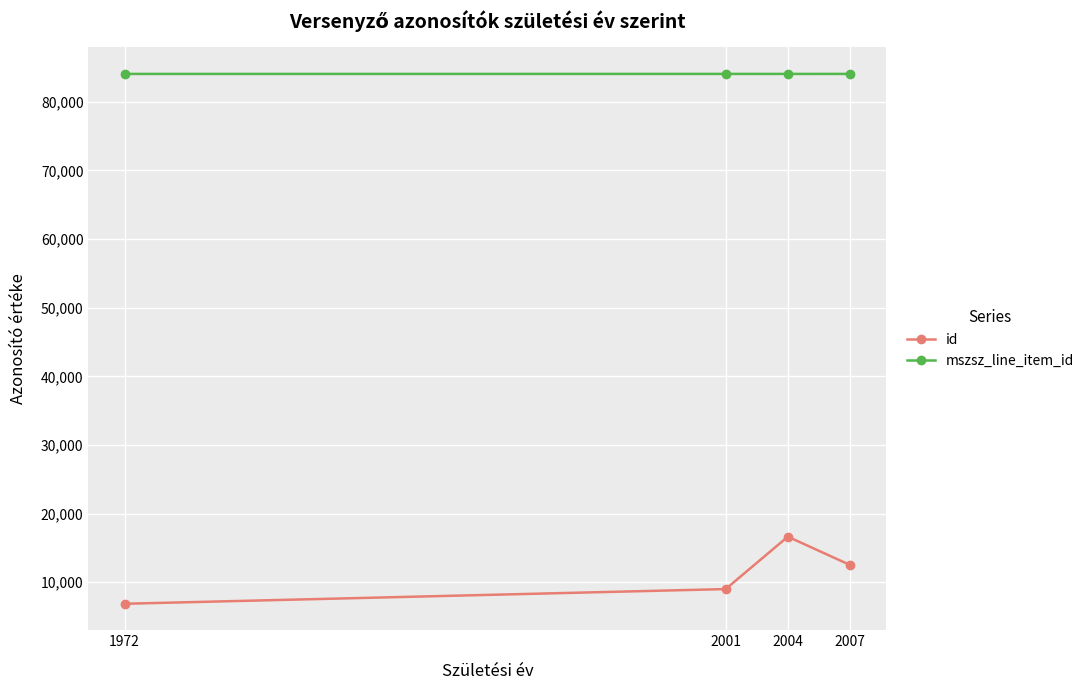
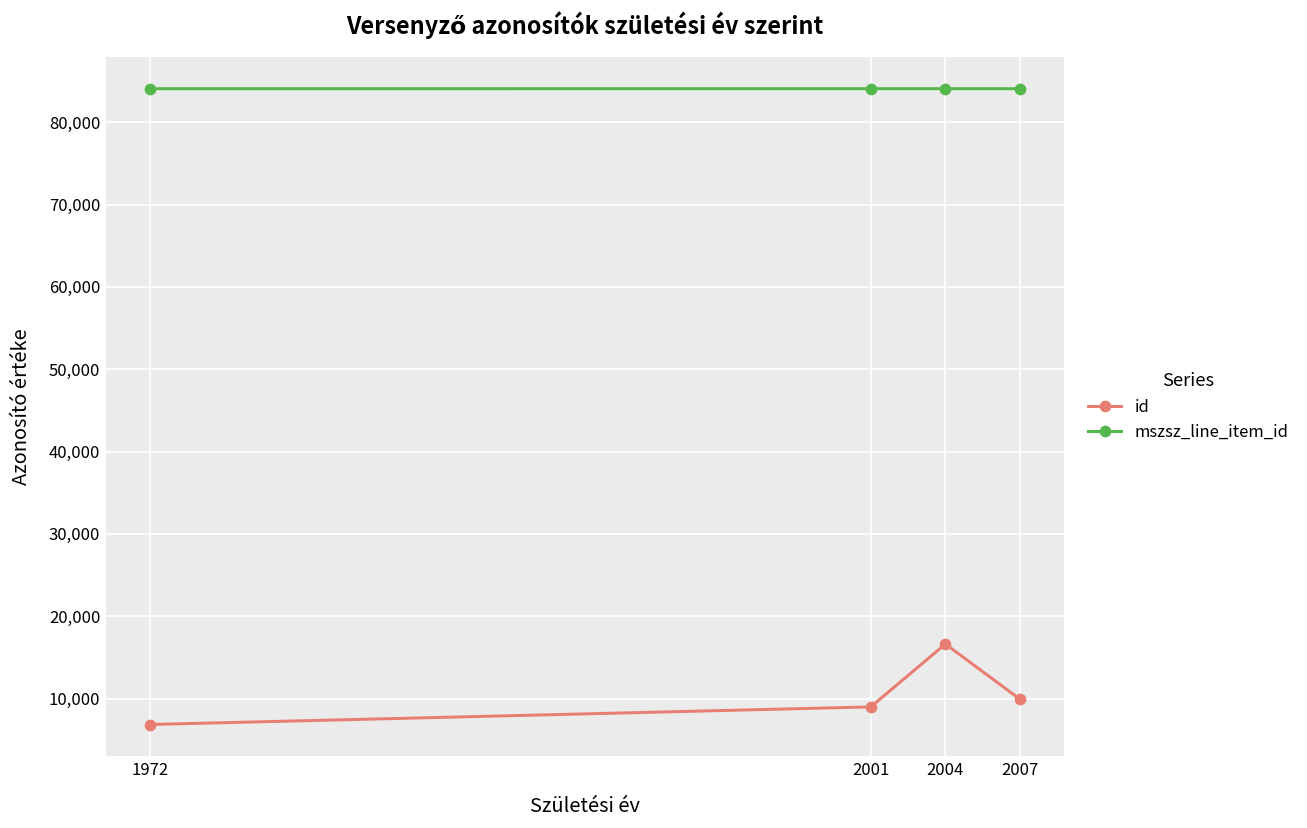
  {
    "id": {
      "1972": "7,000",
      "2001": "9,000",
      "2004": "17,000",
-     "2007": "13,000"
+     "2007": "10,000"
    },
    "mszsz_line_item_id": {
      "1972": "84,000",
      "2001": "84,000",
      "2004": "84,000",
      "2007": "84,000"
    }
  }
